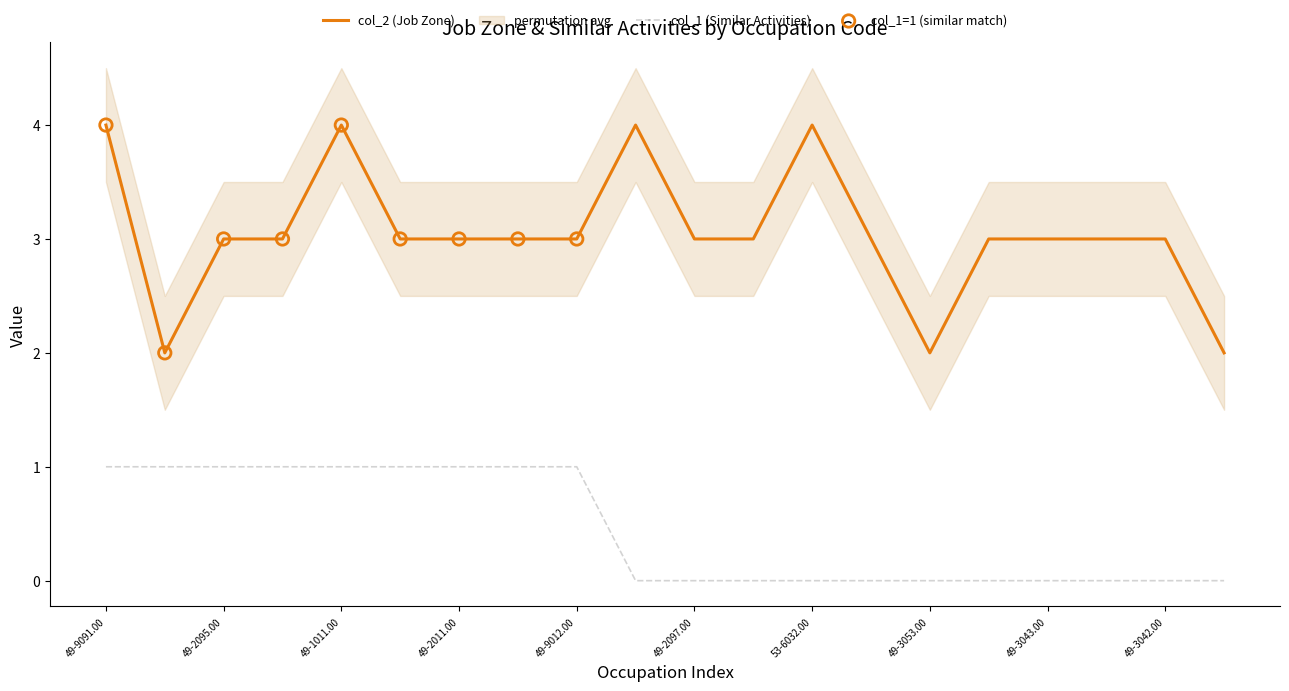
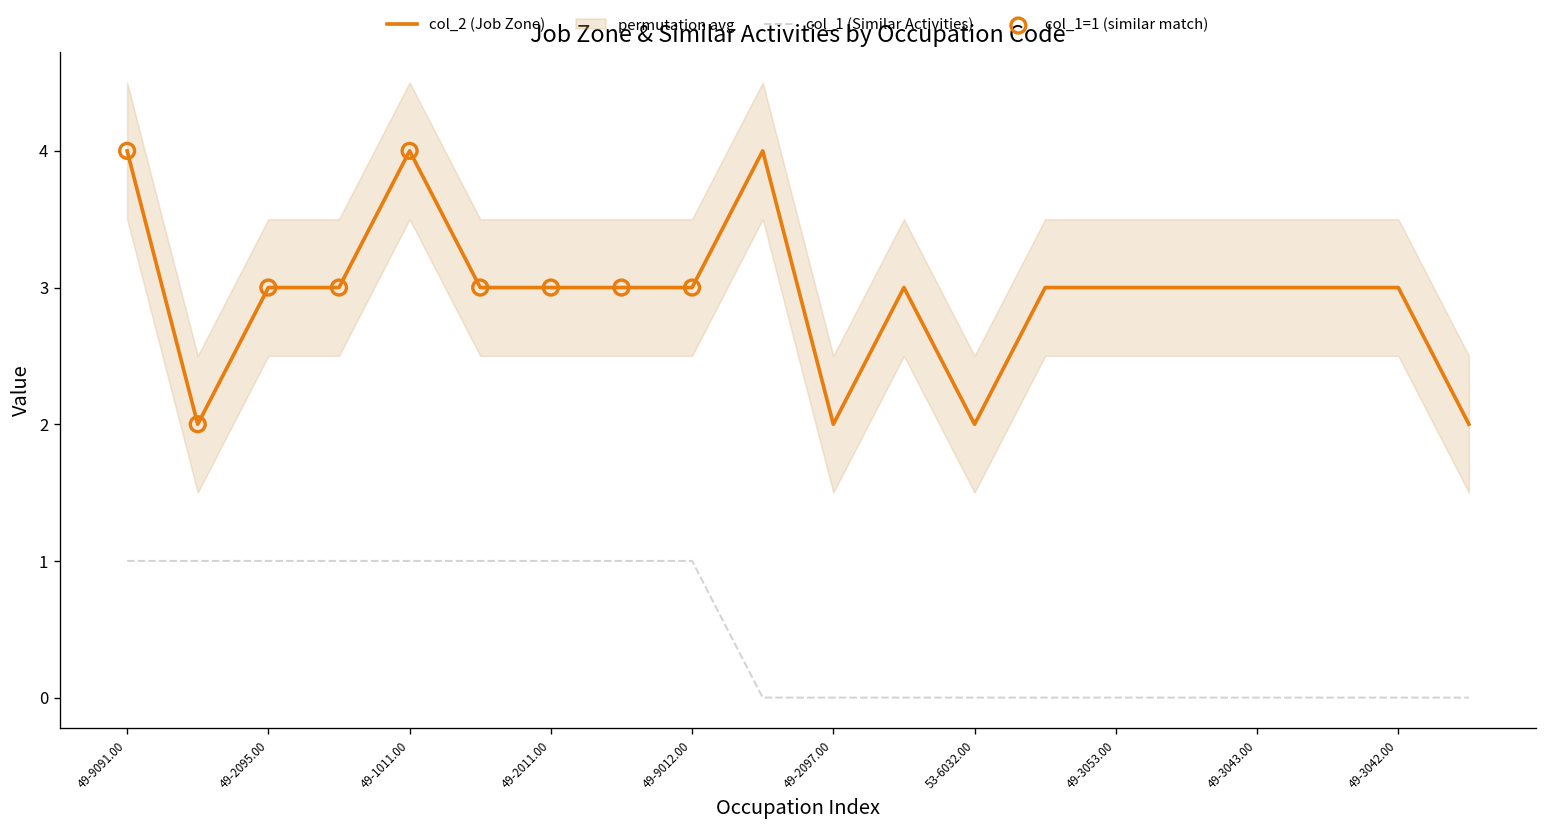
  {
    "col_2 (Job Zone)": {
-     "49-2097.00": 3,
-     "53-6032.00": 4,
-     "49-3053.00": 2,
+     "49-2097.00": 2,
+     "53-6032.00": 2,
+     "49-3053.00": 3,
      "49-3043.00": 3,
      "49-3042.00": 3
    },
    "col_1 (Similar Activities)": {
      "49-9091.00": 1,
      "49-2095.00": 1,
      "49-1011.00": 1,
      "49-2011.00": 1,
      "49-9012.00": 1,
      "49-2097.00": 0,
      "53-6032.00": 0,
      "49-3053.00": 0,
      "49-3043.00": 0,
      "49-3042.00": 0
    }
  }
